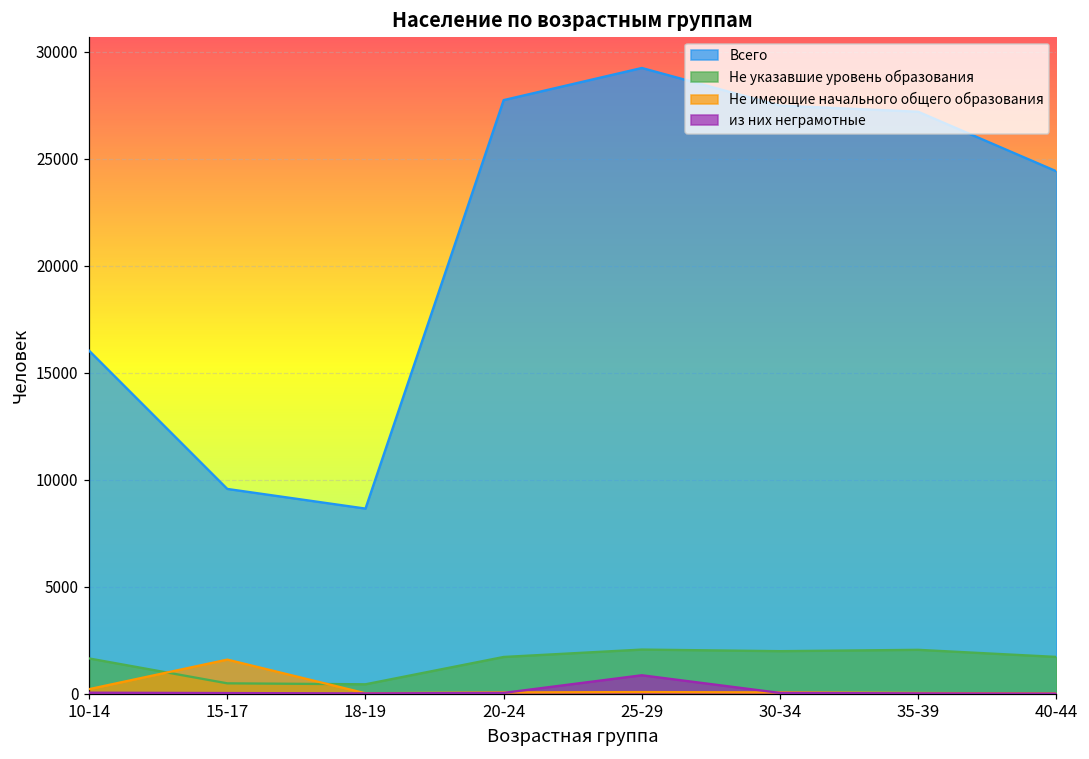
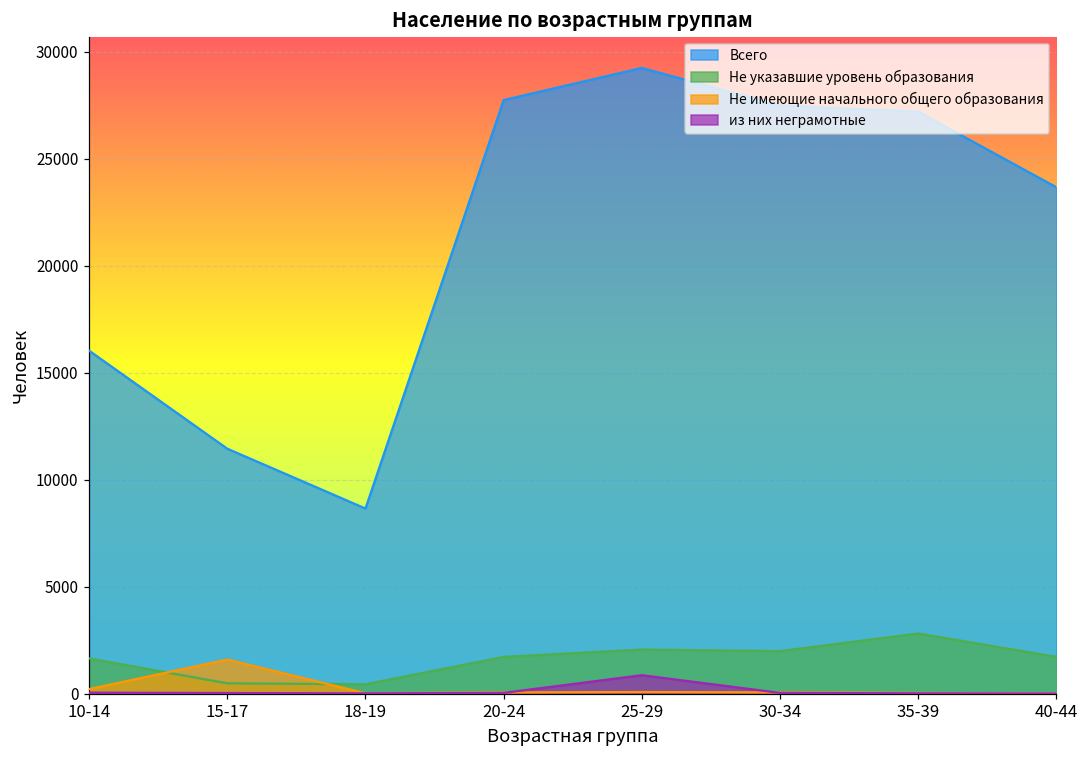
  {
    "Всего": {
      "10-14": 16000,
-     "15-17": 9600,
+     "15-17": 11500,
      "18-19": 8700,
      "20-24": 27700,
      "25-29": 29200,
-     "40-44": 24400
+     "40-44": 23700
    },
    "Не указавшие уровень образования": {
      "10-14": 1700,
      "15-17": 500,
      "18-19": 400,
      "20-24": 1700,
      "25-29": 2100,
      "30-34": 2000,
-     "35-39": 2100,
+     "35-39": 2800,
      "40-44": 1700
    },
    "Не имеющие начального общего образования": {
      "10-14": 200,
      "15-17": 1600,
      "25-29": 100
    },
    "из них неграмотные": {
      "10-14": 100,
      "15-17": 0,
      "25-29": 900
    }
  }
